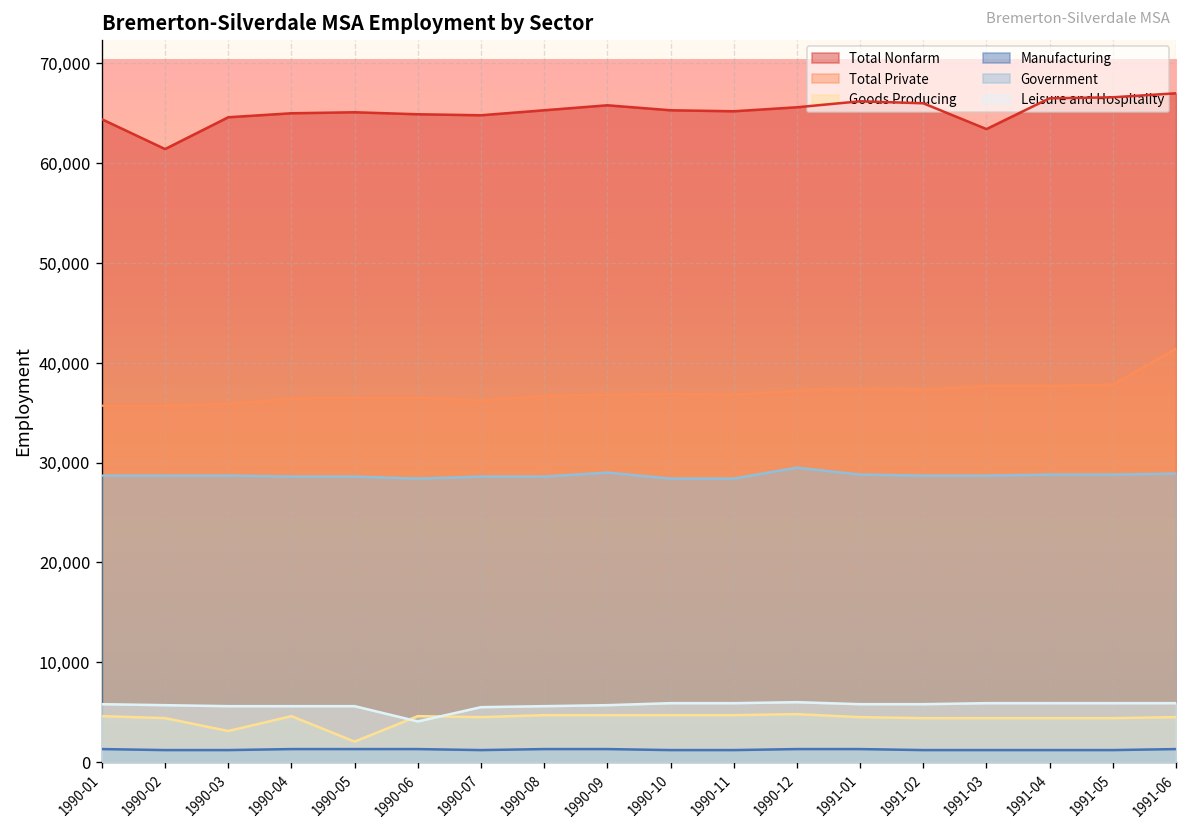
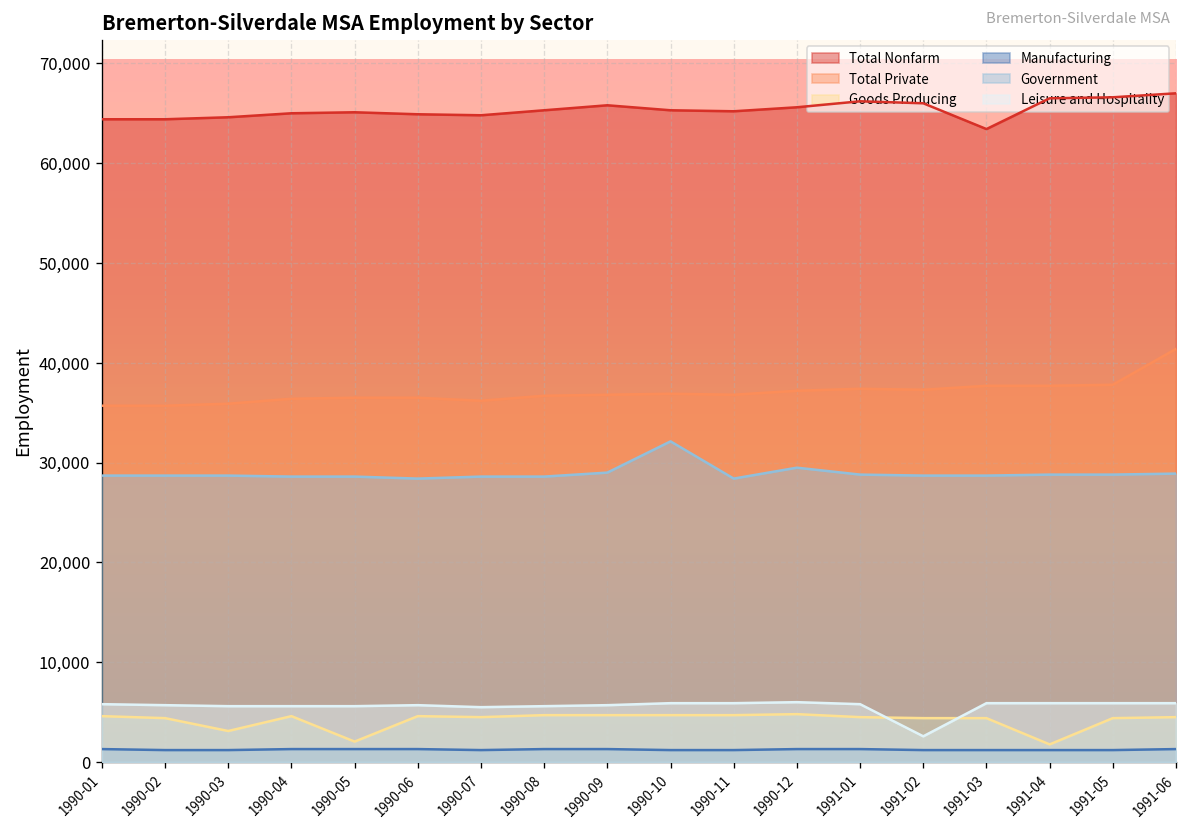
  {
    "Total Nonfarm": {
      "1990-01": "64,000",
-     "1990-02": "61,000",
+     "1990-02": "64,000",
      "1990-03": "65,000",
      "1990-04": "65,000",
      "1990-05": "65,000",
      "1990-06": "65,000",
      "1990-07": "65,000",
      "1990-08": "65,000",
      "1990-09": "66,000",
      "1990-10": "65,000",
      "1990-11": "65,000",
      "1990-12": "66,000",
      "1991-03": "63,000",
      "1991-06": "67,000"
    },
    "Total Private": {
      "1990-01": "36,000",
      "1990-02": "36,000",
      "1990-03": "36,000",
      "1990-04": "36,000",
      "1990-05": "37,000",
      "1990-06": "37,000",
      "1990-07": "36,000",
      "1990-08": "37,000",
      "1990-09": "37,000",
      "1990-10": "37,000",
      "1990-11": "37,000",
      "1990-12": "37,000",
      "1991-01": "37,000",
      "1991-02": "37,000",
      "1991-03": "38,000",
      "1991-04": "38,000",
      "1991-05": "38,000",
      "1991-06": "41,000"
    },
    "Goods Producing": {
      "1990-01": "5,000",
      "1990-02": "4,000",
      "1990-03": "3,000",
      "1990-04": "5,000",
      "1990-05": "2,000",
      "1990-06": "5,000",
      "1990-07": "5,000",
      "1990-08": "5,000",
      "1990-09": "5,000",
      "1990-10": "5,000",
      "1990-11": "5,000",
      "1990-12": "5,000",
      "1991-01": "5,000",
      "1991-02": "4,000",
      "1991-03": "4,000",
-     "1991-04": "4,000",
+     "1991-04": "2,000",
      "1991-05": "4,000",
      "1991-06": "5,000"
    },
    "Manufacturing": {
      "1990-01": "1,000",
      "1990-02": "1,000",
      "1990-03": "1,000",
      "1990-04": "1,000",
      "1990-05": "1,000",
      "1990-06": "1,000",
      "1990-07": "1,000",
      "1990-08": "1,000",
      "1990-09": "1,000",
      "1990-10": "1,000",
      "1990-11": "1,000",
      "1990-12": "1,000",
      "1991-01": "1,000",
      "1991-02": "1,000",
      "1991-03": "1,000",
      "1991-04": "1,000",
      "1991-05": "1,000",
      "1991-06": "1,000"
    },
    "Government": {
      "1990-01": "29,000",
      "1990-02": "29,000",
      "1990-03": "29,000",
      "1990-04": "29,000",
      "1990-05": "29,000",
      "1990-06": "28,000",
      "1990-07": "29,000",
      "1990-08": "29,000",
      "1990-09": "29,000",
-     "1990-10": "28,000",
+     "1990-10": "32,000",
      "1990-11": "28,000",
      "1990-12": "29,000",
      "1991-01": "29,000",
      "1991-02": "29,000",
      "1991-03": "29,000",
      "1991-04": "29,000",
      "1991-05": "29,000",
      "1991-06": "29,000"
    },
    "Leisure and Hospitality": {
      "1990-01": "6,000",
      "1990-02": "6,000",
      "1990-03": "6,000",
      "1990-04": "6,000",
      "1990-05": "6,000",
-     "1990-06": "4,000",
+     "1990-06": "6,000",
      "1990-07": "6,000",
      "1990-08": "6,000",
      "1990-09": "6,000",
      "1990-10": "6,000",
      "1990-11": "6,000",
      "1990-12": "6,000",
      "1991-01": "6,000",
-     "1991-02": "6,000",
+     "1991-02": "3,000",
      "1991-03": "6,000",
      "1991-04": "6,000",
      "1991-05": "6,000",
      "1991-06": "6,000"
    }
  }
